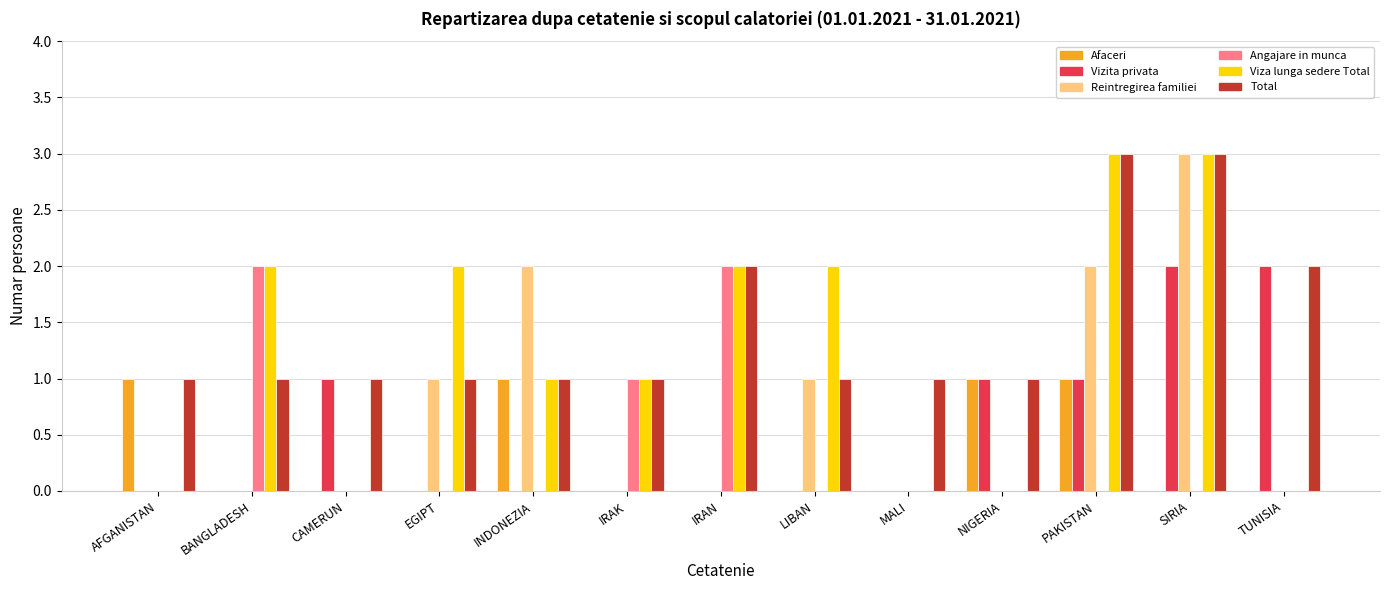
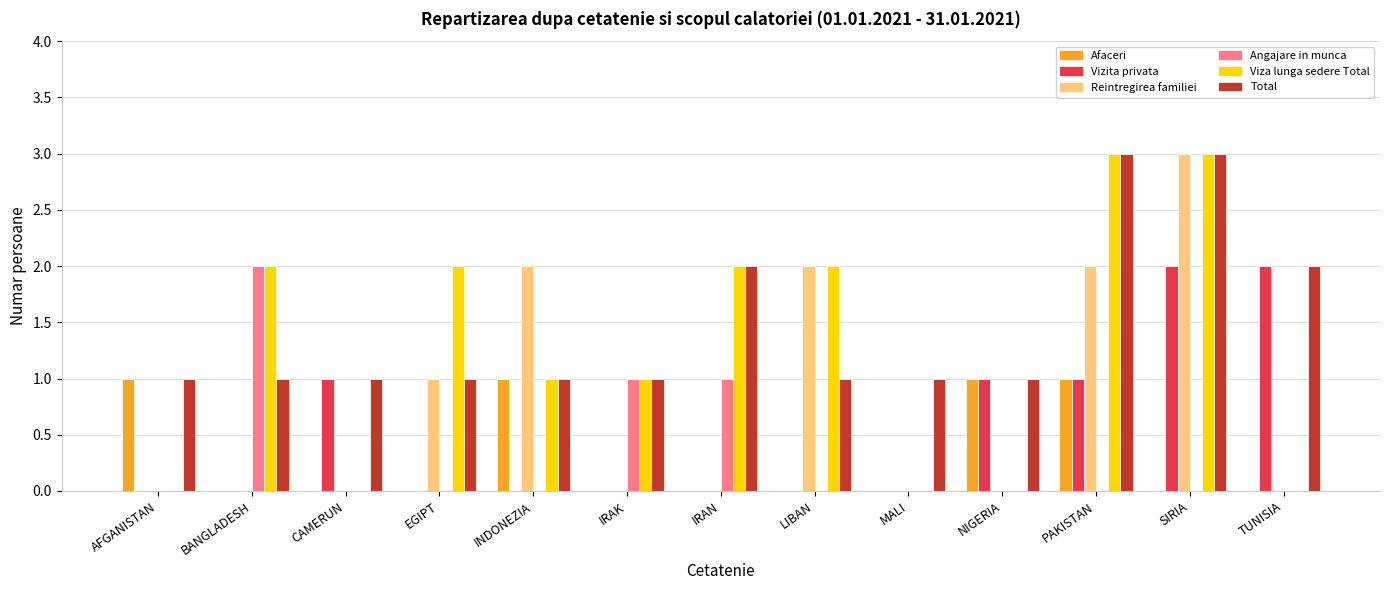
  {
    "Afaceri": {
      "AFGANISTAN": 1,
      "BANGLADESH": 0,
      "CAMERUN": 0,
      "EGIPT": 0,
      "INDONEZIA": 1,
      "IRAK": 0,
      "IRAN": 0,
      "LIBAN": 0,
      "MALI": 0,
      "NIGERIA": 1,
      "PAKISTAN": 1,
      "SIRIA": 0,
      "TUNISIA": 0
    },
    "Reintregirea familiei": {
      "AFGANISTAN": 0,
      "BANGLADESH": 0,
      "CAMERUN": 0,
      "EGIPT": 1,
      "INDONEZIA": 2,
      "IRAK": 0,
      "IRAN": 0,
-     "LIBAN": 1,
+     "LIBAN": 2,
      "MALI": 0,
      "NIGERIA": 0,
      "PAKISTAN": 2,
      "SIRIA": 3,
      "TUNISIA": 0
    },
    "Angajare in munca": {
      "AFGANISTAN": 0,
      "BANGLADESH": 2,
      "CAMERUN": 0,
      "EGIPT": 0,
      "INDONEZIA": 0,
      "IRAK": 1,
-     "IRAN": 2,
+     "IRAN": 1,
      "LIBAN": 0,
      "MALI": 0,
      "NIGERIA": 0,
      "PAKISTAN": 0,
      "SIRIA": 0,
      "TUNISIA": 0
    },
    "Viza lunga sedere Total": {
      "AFGANISTAN": 0,
      "BANGLADESH": 2,
      "CAMERUN": 0,
      "EGIPT": 2,
      "INDONEZIA": 1,
      "IRAK": 1,
      "IRAN": 2,
      "LIBAN": 2,
      "MALI": 0,
      "NIGERIA": 0,
      "PAKISTAN": 3,
      "SIRIA": 3,
      "TUNISIA": 0
    }
  }
